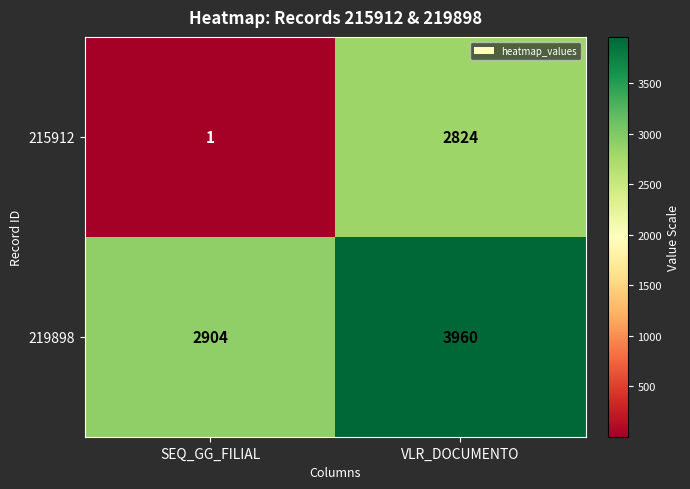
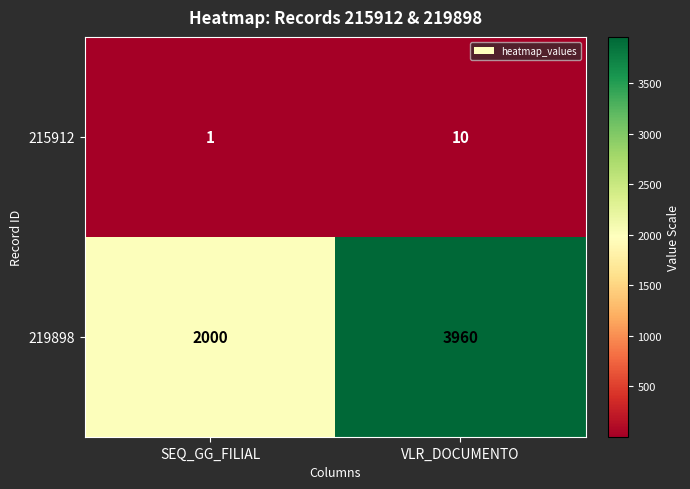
  {
    "215912": {
      "SEQ_GG_FILIAL": 1,
-     "VLR_DOCUMENTO": 2824
+     "VLR_DOCUMENTO": 10
    },
    "219898": {
-     "SEQ_GG_FILIAL": 2904,
+     "SEQ_GG_FILIAL": 2000,
      "VLR_DOCUMENTO": 3960
    }
  }
